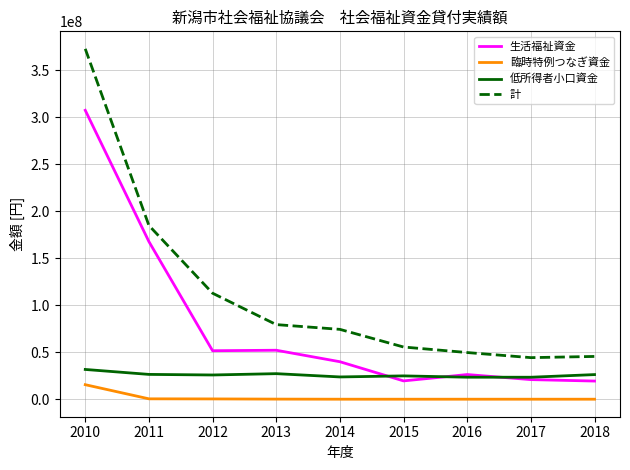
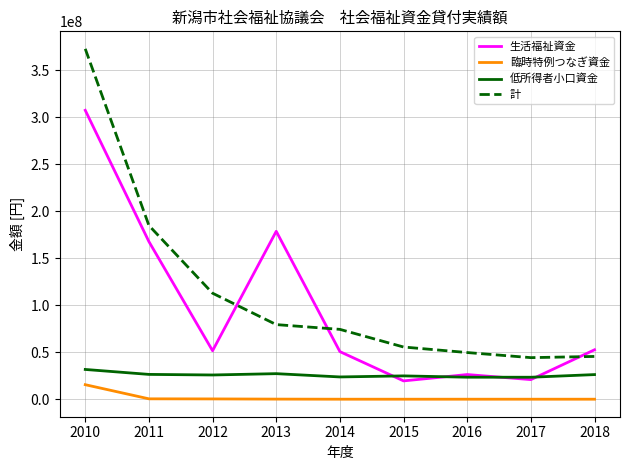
  {
    "生活福祉資金": {
      "2010": 310000000,
      "2011": 170000000,
      "2012": 50000000,
-     "2013": 50000000,
-     "2014": 40000000,
+     "2013": 180000000,
+     "2014": 50000000,
      "2015": 20000000,
      "2016": 30000000,
-     "2018": 20000000
+     "2018": 50000000
    },
    "臨時特例つなぎ資金": {
      "2010": 20000000,
      "2011": 0,
      "2012": 0,
      "2013": 0,
      "2014": 0,
      "2015": 0,
      "2016": 0,
      "2017": 0,
      "2018": 0
    }
  }
